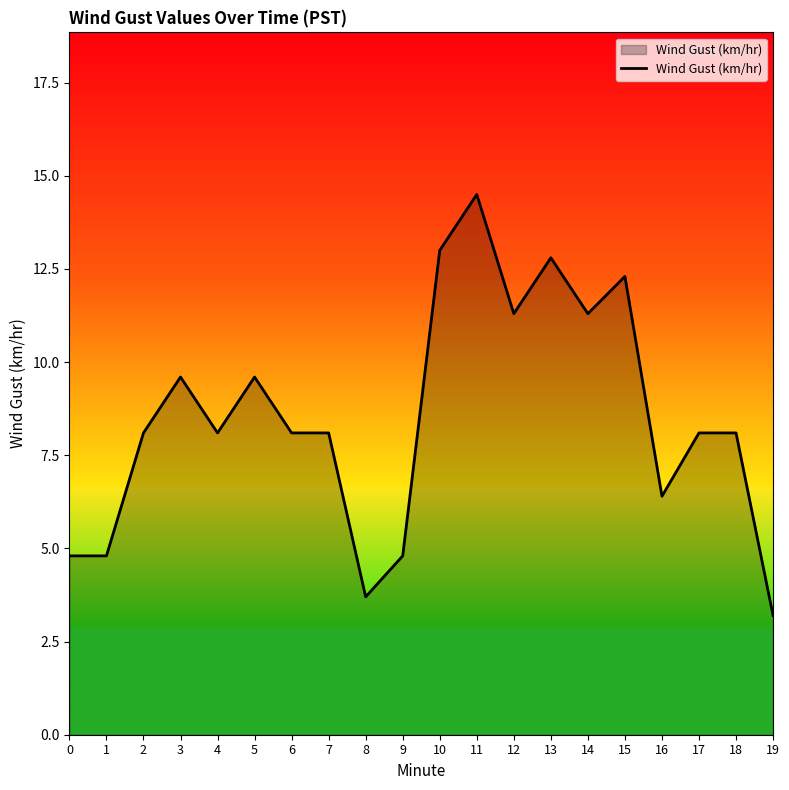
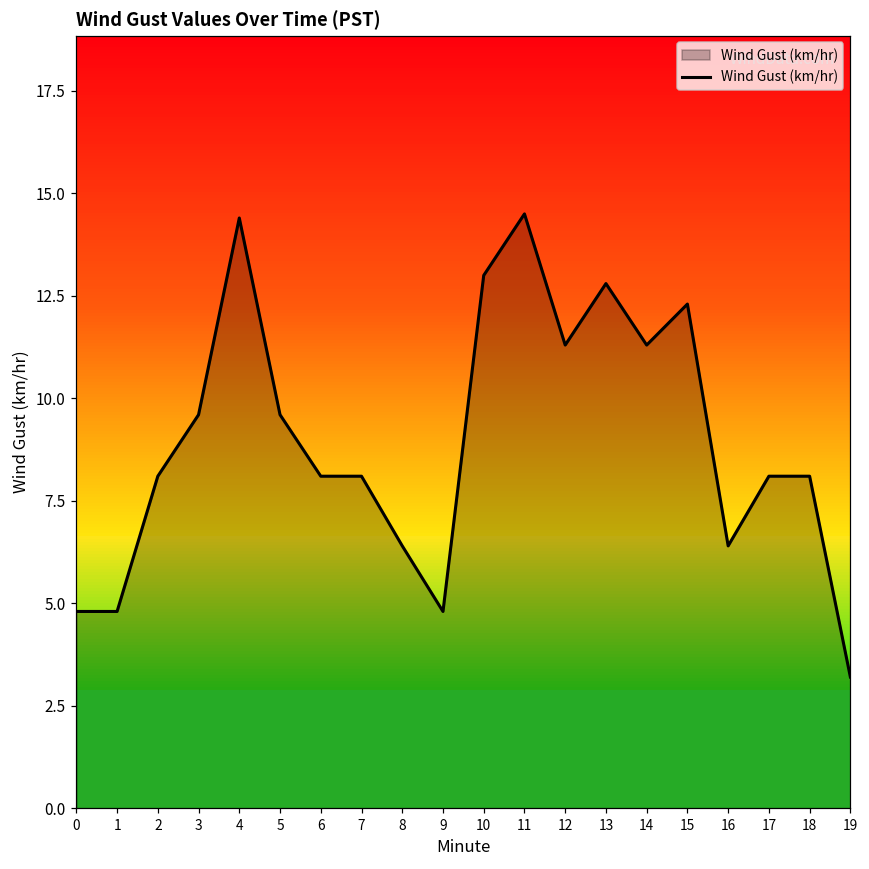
  {
    "0": 4.8,
    "1": 4.8,
    "2": 8.1,
    "3": 9.6,
-   "4": 8.1,
+   "4": 14.4,
    "5": 9.6,
    "6": 8.1,
    "7": 8.1,
-   "8": 3.7,
+   "8": 6.4,
    "9": 4.8,
    "10": 13.0,
    "11": 14.5,
    "12": 11.3,
    "13": 12.8,
    "14": 11.3,
    "15": 12.3,
    "16": 6.4,
    "17": 8.1,
    "18": 8.1,
    "19": 3.2
  }
